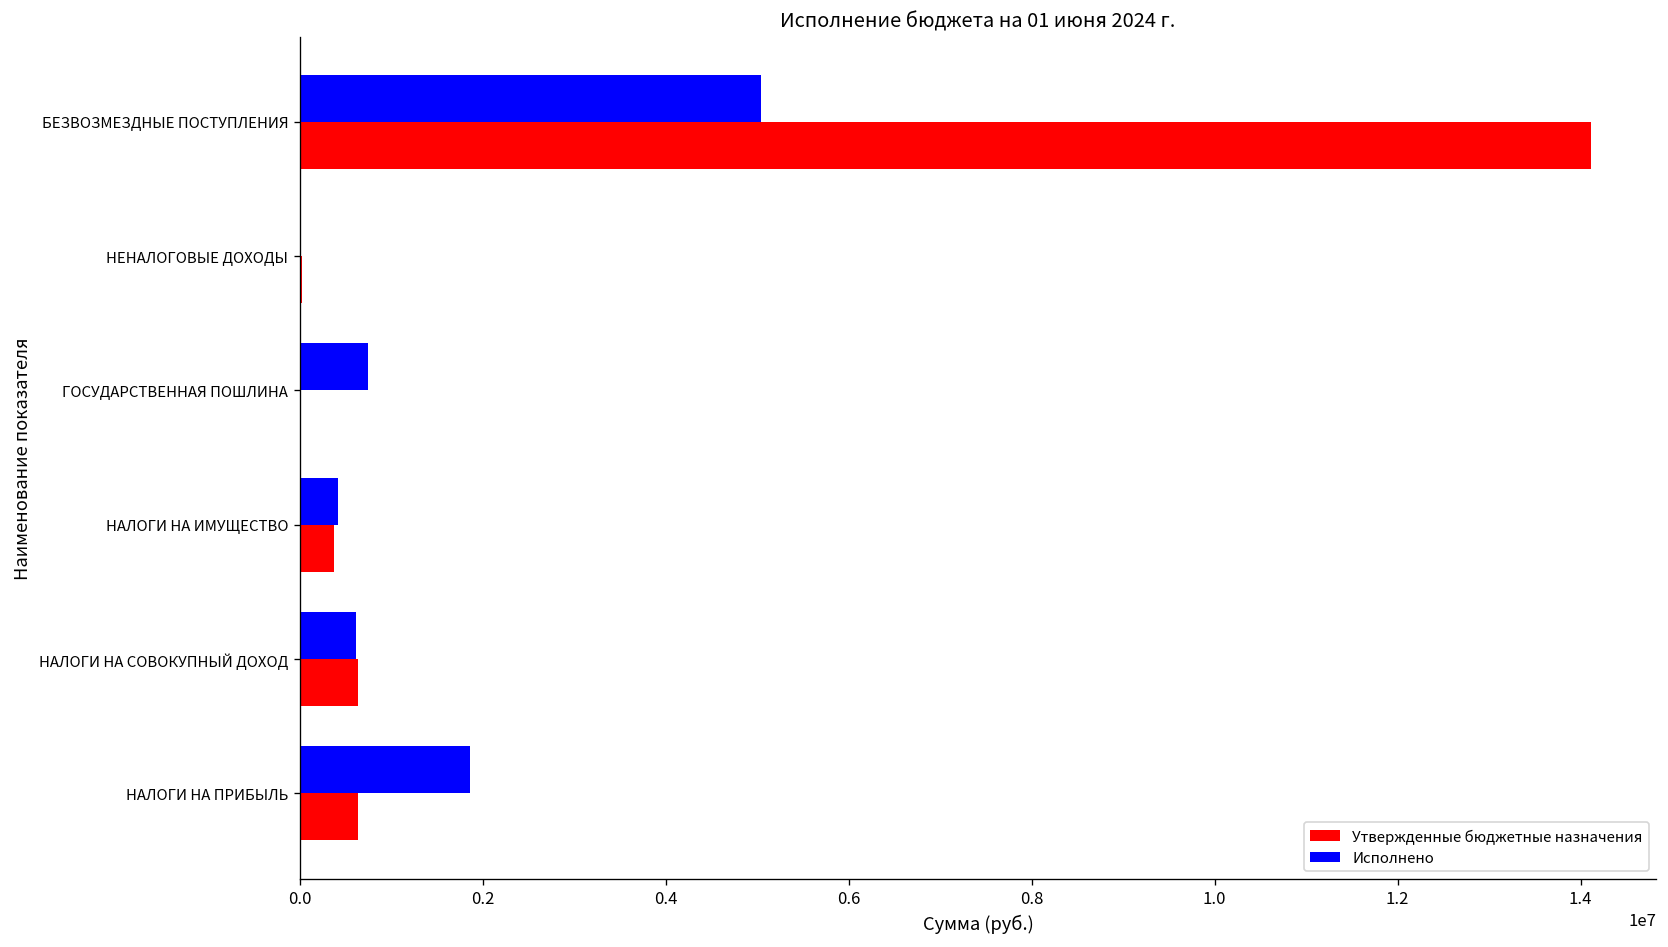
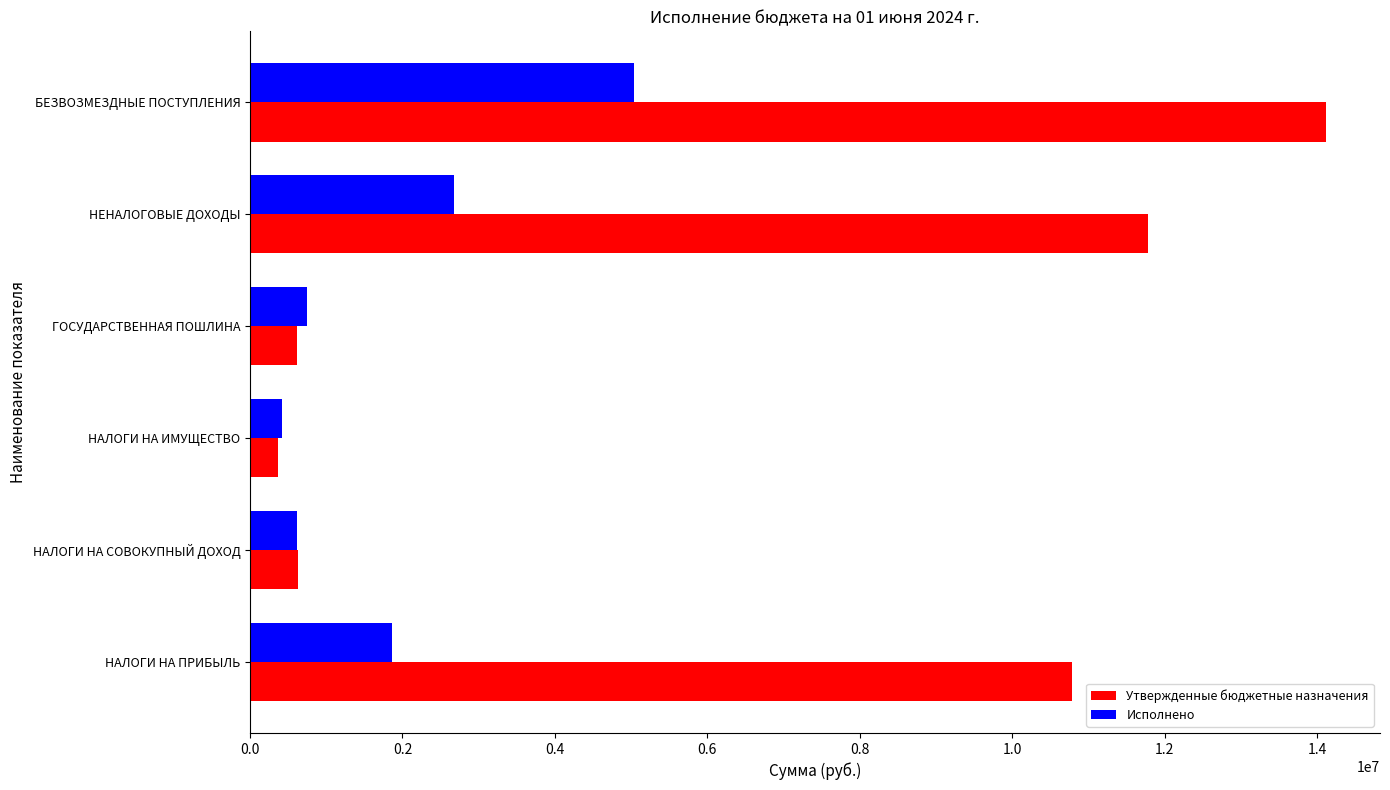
  {
    "Утвержденные бюджетные назначения": {
      "БЕЗВОЗМЕЗДНЫЕ ПОСТУПЛЕНИЯ": 14100000,
-     "НЕНАЛОГОВЫЕ ДОХОДЫ": 0,
-     "ГОСУДАРСТВЕННАЯ ПОШЛИНА": 0,
+     "НЕНАЛОГОВЫЕ ДОХОДЫ": 11800000,
+     "ГОСУДАРСТВЕННАЯ ПОШЛИНА": 600000,
      "НАЛОГИ НА ИМУЩЕСТВО": 400000,
      "НАЛОГИ НА СОВОКУПНЫЙ ДОХОД": 600000,
-     "НАЛОГИ НА ПРИБЫЛЬ": 600000
+     "НАЛОГИ НА ПРИБЫЛЬ": 10800000
    },
    "Исполнено": {
      "БЕЗВОЗМЕЗДНЫЕ ПОСТУПЛЕНИЯ": 5000000,
-     "НЕНАЛОГОВЫЕ ДОХОДЫ": 0,
+     "НЕНАЛОГОВЫЕ ДОХОДЫ": 2700000,
      "ГОСУДАРСТВЕННАЯ ПОШЛИНА": 700000,
      "НАЛОГИ НА ИМУЩЕСТВО": 400000,
      "НАЛОГИ НА СОВОКУПНЫЙ ДОХОД": 600000,
      "НАЛОГИ НА ПРИБЫЛЬ": 1900000
    }
  }
